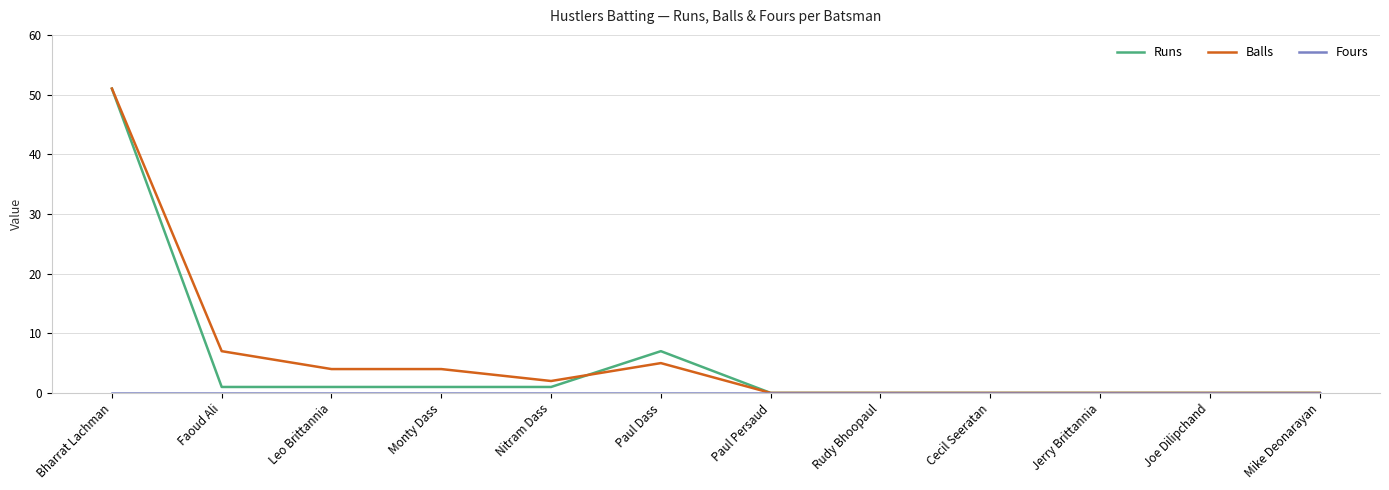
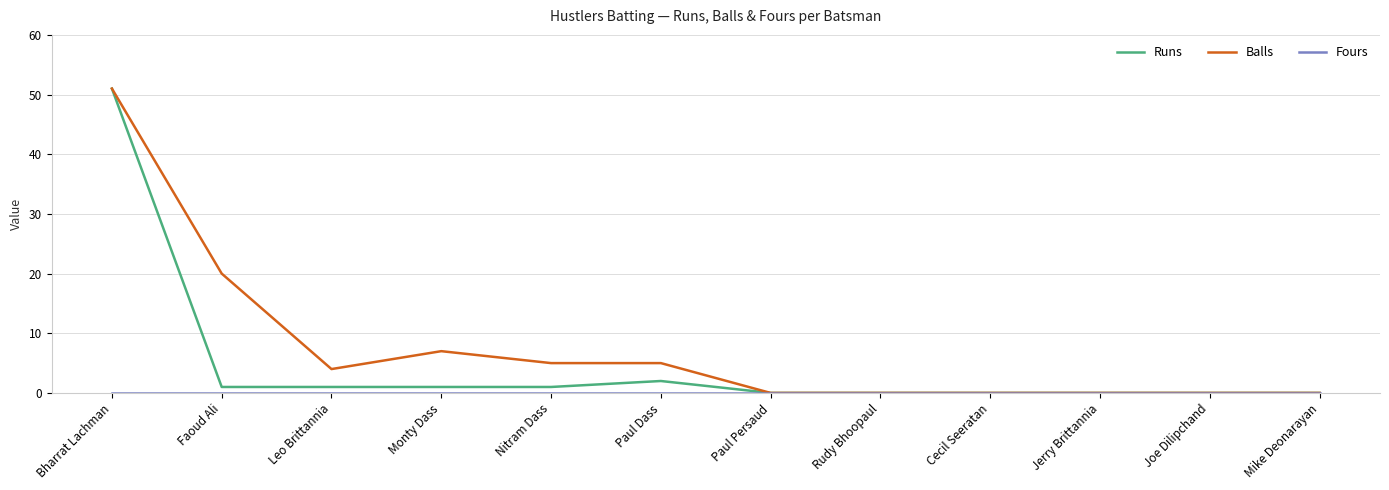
  {
    "Runs": {
      "Faoud Ali": 1,
      "Leo Brittannia": 1,
      "Monty Dass": 1,
      "Nitram Dass": 1,
-     "Paul Dass": 7
+     "Paul Dass": 2
    },
    "Balls": {
-     "Faoud Ali": 7,
+     "Faoud Ali": 20,
      "Leo Brittannia": 4,
-     "Monty Dass": 4,
-     "Nitram Dass": 2,
+     "Monty Dass": 7,
+     "Nitram Dass": 5,
      "Paul Dass": 5
    },
    "Fours": {
      "Bharrat Lachman": 0,
      "Faoud Ali": 0,
      "Leo Brittannia": 0,
      "Monty Dass": 0,
      "Nitram Dass": 0,
      "Paul Dass": 0
    }
  }
